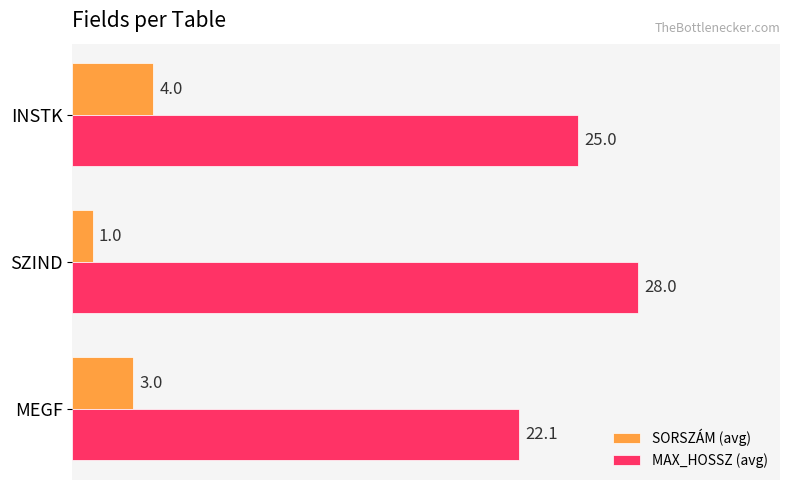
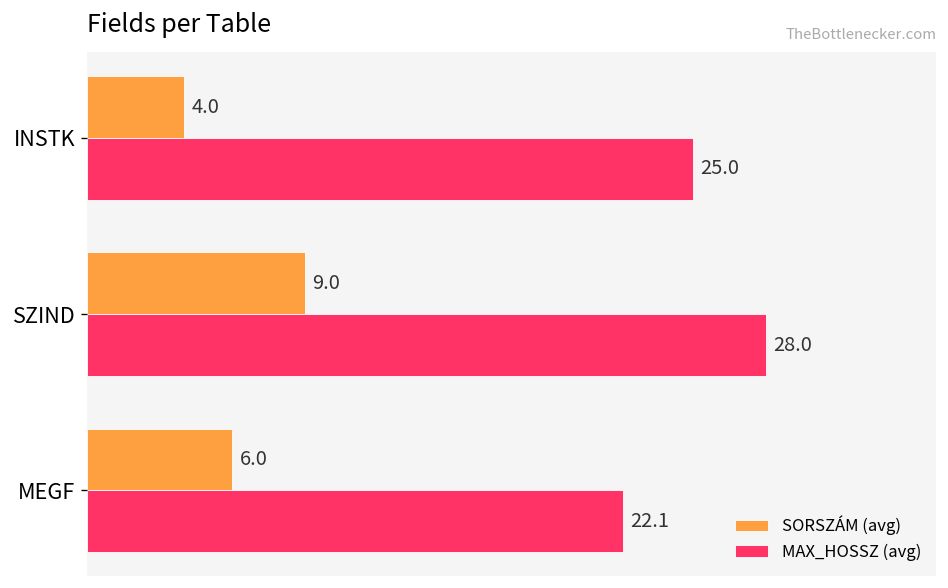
  {
    "SORSZÁM (avg)": {
      "INSTK": 4.0,
-     "SZIND": 1.0,
-     "MEGF": 3.0
+     "SZIND": 9.0,
+     "MEGF": 6.0
    },
    "MAX_HOSSZ (avg)": {
      "INSTK": 25.0,
      "SZIND": 28.0,
      "MEGF": 22.1
    }
  }
